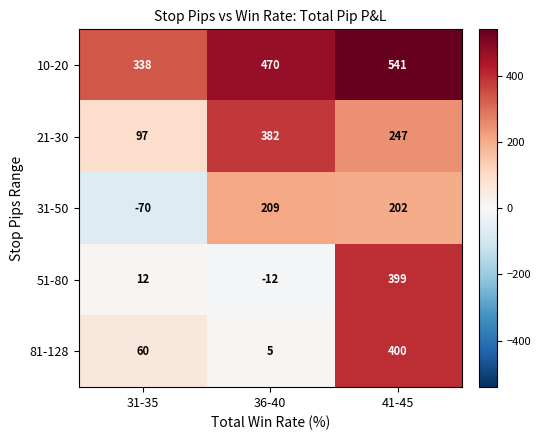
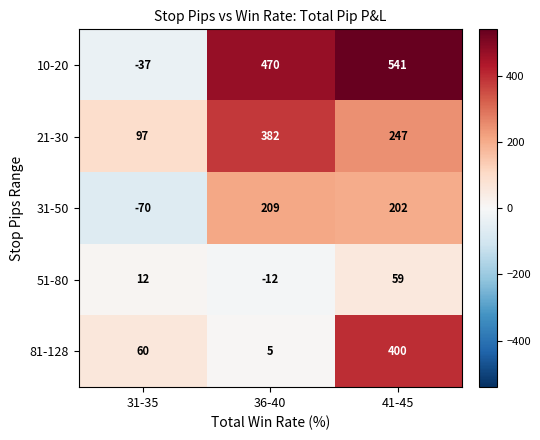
  {
    "10-20": {
-     "31-35": 338,
+     "31-35": -37,
      "36-40": 470,
      "41-45": 541
    },
    "21-30": {
      "31-35": 97,
      "36-40": 382,
      "41-45": 247
    },
    "31-50": {
      "31-35": -70,
      "36-40": 209,
      "41-45": 202
    },
    "51-80": {
      "31-35": 12,
      "36-40": -12,
-     "41-45": 399
+     "41-45": 59
    },
    "81-128": {
      "31-35": 60,
      "36-40": 5,
      "41-45": 400
    }
  }
